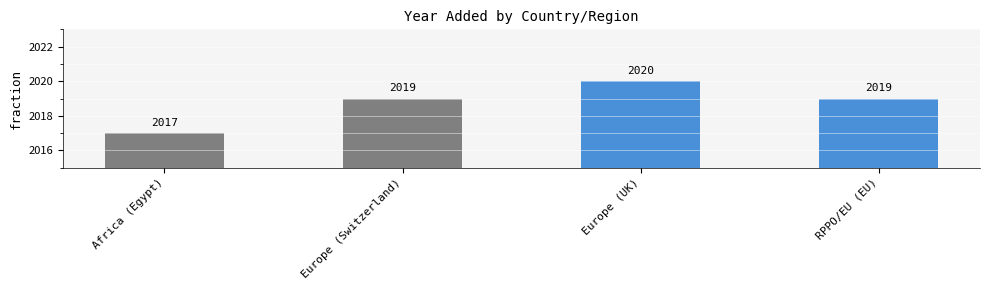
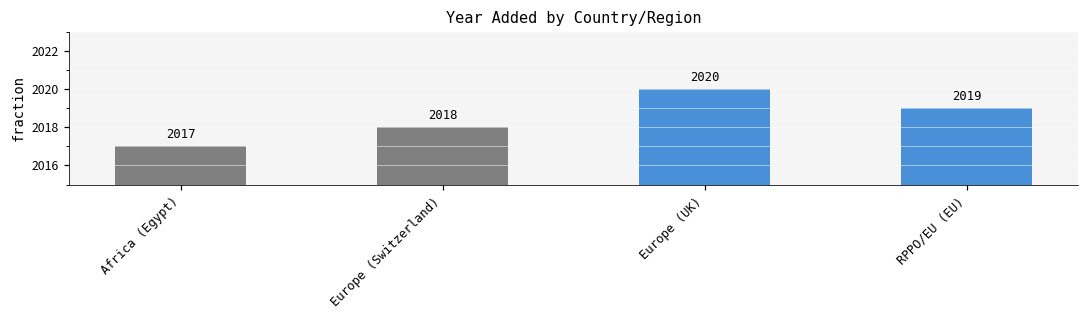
  {
    "Africa (Egypt)": 2017,
-   "Europe (Switzerland)": 2019,
+   "Europe (Switzerland)": 2018,
    "Europe (UK)": 2020,
    "RPPO/EU (EU)": 2019
  }
